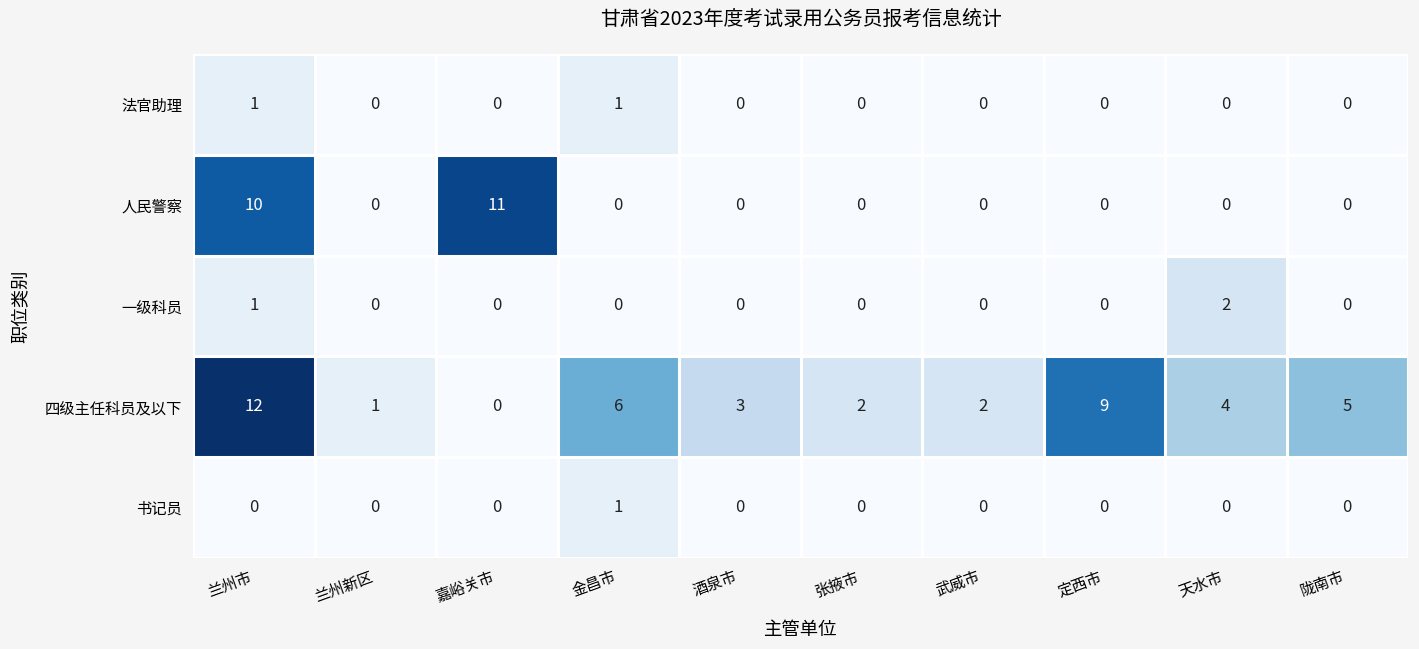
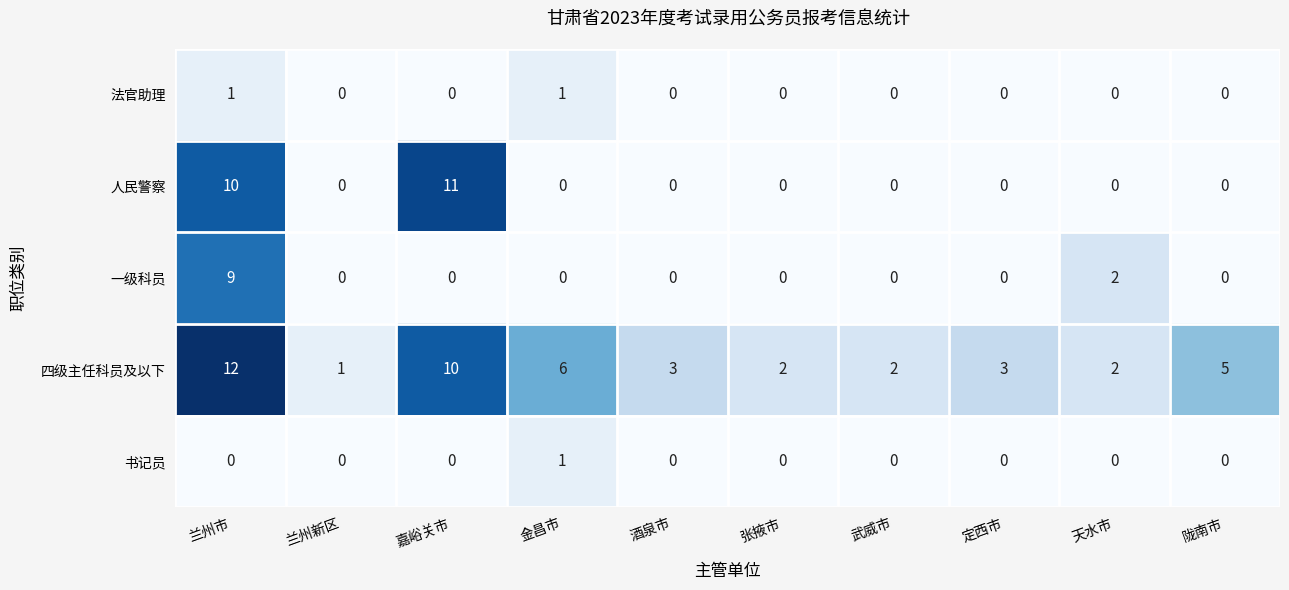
  {
    "法官助理": {
      "兰州市": 1,
      "兰州新区": 0,
      "嘉峪关市": 0,
      "金昌市": 1,
      "酒泉市": 0,
      "张掖市": 0,
      "武威市": 0,
      "定西市": 0,
      "天水市": 0,
      "陇南市": 0
    },
    "人民警察": {
      "兰州市": 10,
      "兰州新区": 0,
      "嘉峪关市": 11,
      "金昌市": 0,
      "酒泉市": 0,
      "张掖市": 0,
      "武威市": 0,
      "定西市": 0,
      "天水市": 0,
      "陇南市": 0
    },
    "一级科员": {
-     "兰州市": 1,
+     "兰州市": 9,
      "兰州新区": 0,
      "嘉峪关市": 0,
      "金昌市": 0,
      "酒泉市": 0,
      "张掖市": 0,
      "武威市": 0,
      "定西市": 0,
      "天水市": 2,
      "陇南市": 0
    },
    "四级主任科员及以下": {
      "兰州市": 12,
      "兰州新区": 1,
-     "嘉峪关市": 0,
+     "嘉峪关市": 10,
      "金昌市": 6,
      "酒泉市": 3,
      "张掖市": 2,
      "武威市": 2,
-     "定西市": 9,
-     "天水市": 4,
+     "定西市": 3,
+     "天水市": 2,
      "陇南市": 5
    },
    "书记员": {
      "兰州市": 0,
      "兰州新区": 0,
      "嘉峪关市": 0,
      "金昌市": 1,
      "酒泉市": 0,
      "张掖市": 0,
      "武威市": 0,
      "定西市": 0,
      "天水市": 0,
      "陇南市": 0
    }
  }
